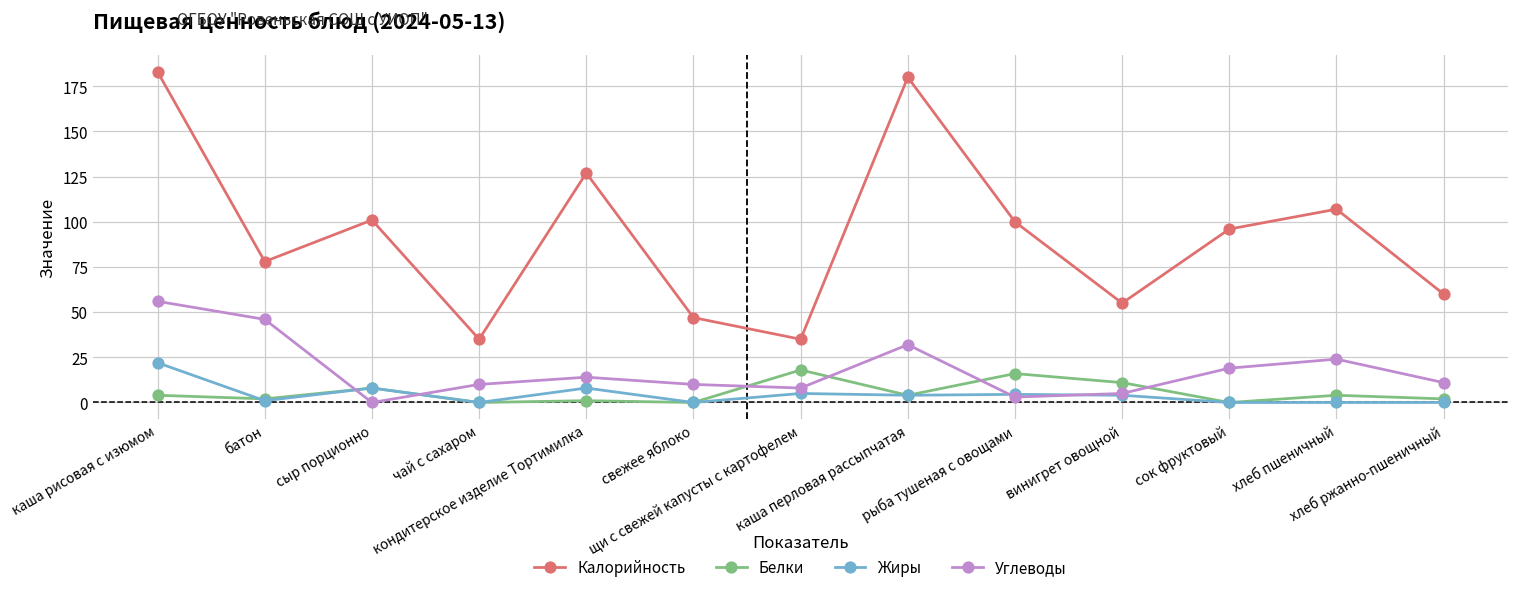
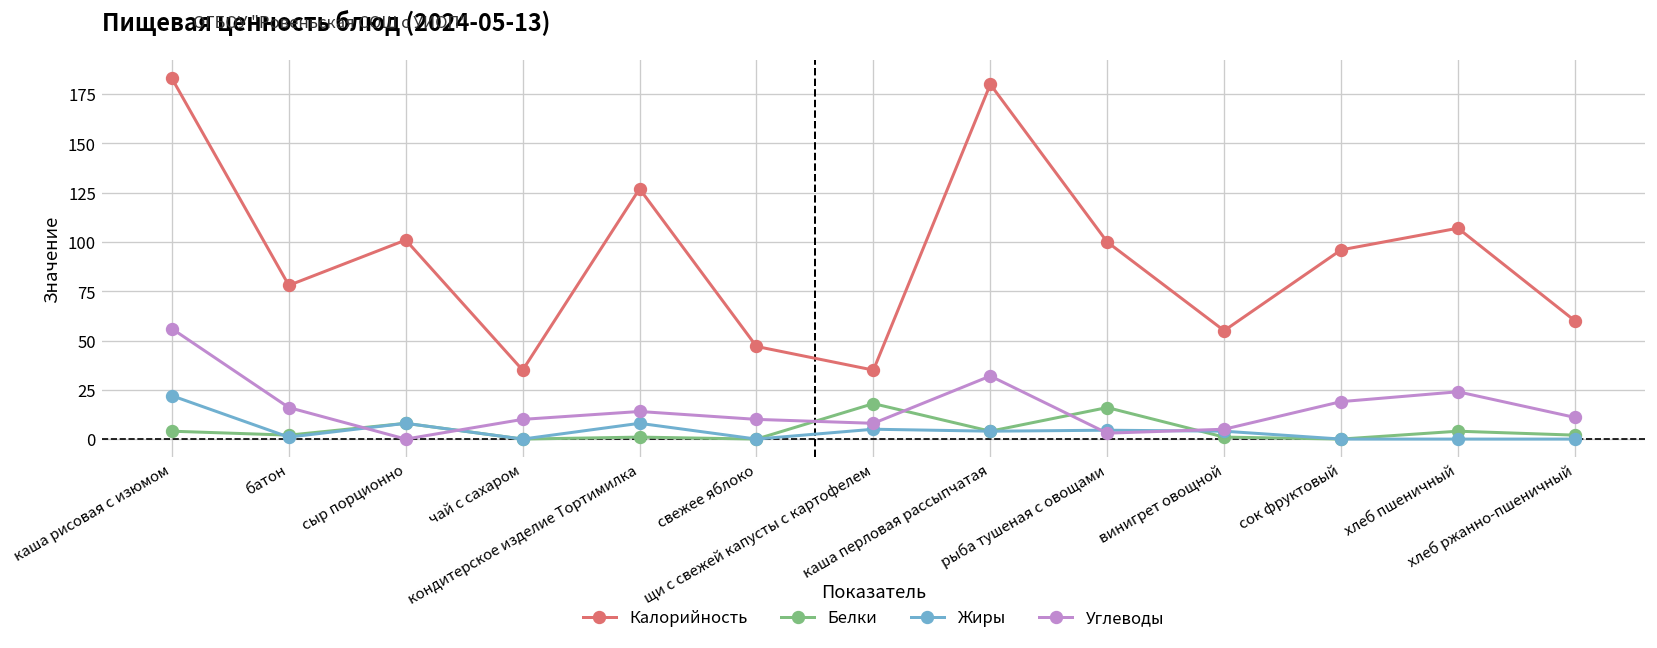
  {
    "Калорийность": {
      "каша рисовая с изюмом": 183,
      "батон": 78,
      "сыр порционно": 101,
      "чай с сахаром": 35,
      "кондитерское изделие Тортимилка": 127,
      "свежее яблоко": 47,
      "щи с свежей капусты с картофелем": 35,
      "каша перловая рассыпчатая": 180,
      "рыба тушеная с овощами": 100,
      "винигрет овощной": 55,
      "сок фруктовый": 96,
      "хлеб пшеничный": 107,
      "хлеб ржанно-пшеничный": 60
    },
    "Белки": {
      "каша рисовая с изюмом": 4,
      "кондитерское изделие Тортимилка": 1,
      "щи с свежей капусты с картофелем": 18,
      "рыба тушеная с овощами": 16,
-     "винигрет овощной": 11,
+     "винигрет овощной": 1,
      "хлеб пшеничный": 4,
      "хлеб ржанно-пшеничный": 2
    },
    "Жиры": {
      "каша рисовая с изюмом": 22,
      "кондитерское изделие Тортимилка": 8,
      "щи с свежей капусты с картофелем": 5,
      "хлеб пшеничный": 0,
      "хлеб ржанно-пшеничный": 0
    },
    "Углеводы": {
      "каша рисовая с изюмом": 56,
-     "батон": 46,
+     "батон": 16,
      "сыр порционно": 0,
      "чай с сахаром": 10,
      "кондитерское изделие Тортимилка": 14,
      "свежее яблоко": 10,
      "щи с свежей капусты с картофелем": 8,
      "каша перловая рассыпчатая": 32,
      "сок фруктовый": 19,
      "хлеб пшеничный": 24,
      "хлеб ржанно-пшеничный": 11
    }
  }
